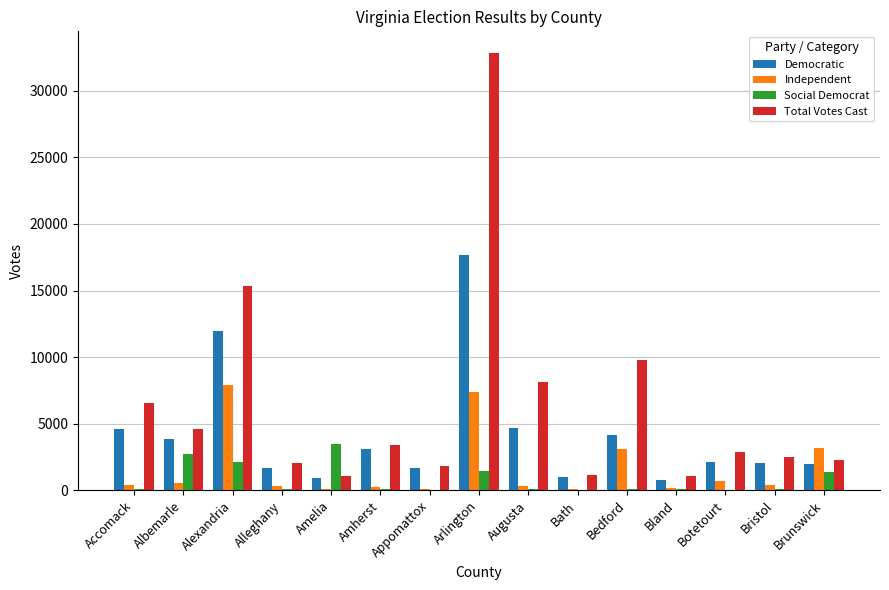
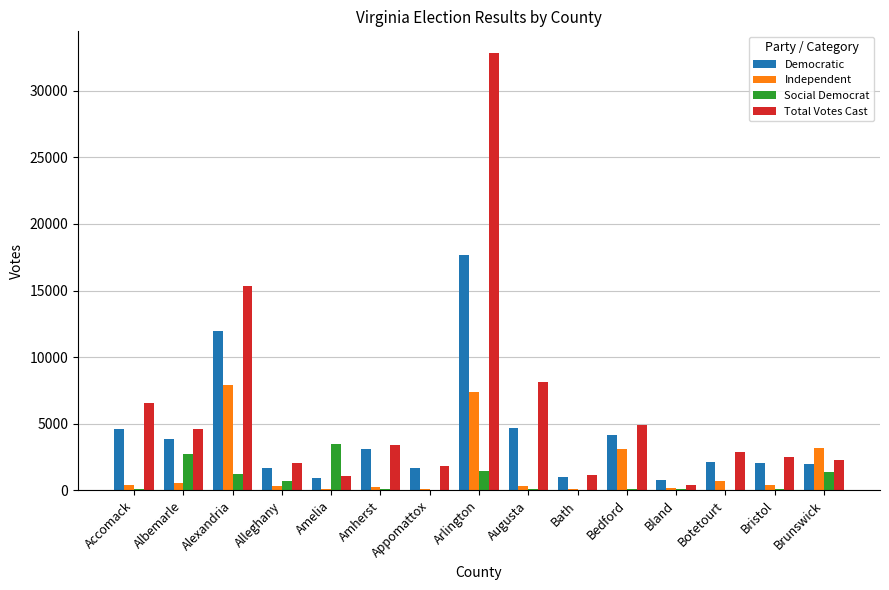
  {
    "Democratic": {
      "Accomack": 4600,
      "Albemarle": 3800,
      "Alexandria": 11900,
      "Alleghany": 1700,
      "Amelia": 900,
      "Amherst": 3100,
      "Appomattox": 1700,
      "Arlington": 17700,
      "Augusta": 4600,
      "Bath": 1000,
      "Bedford": 4100,
      "Bland": 800,
      "Botetourt": 2100,
      "Bristol": 2100,
      "Brunswick": 2000
    },
    "Independent": {
      "Accomack": 400,
      "Albemarle": 500,
      "Alexandria": 7900,
      "Alleghany": 300,
      "Amherst": 200,
      "Arlington": 7400,
      "Augusta": 300,
      "Bedford": 3100,
      "Botetourt": 700,
      "Bristol": 400,
      "Brunswick": 3100
    },
    "Social Democrat": {
      "Albemarle": 2700,
-     "Alexandria": 2100,
-     "Alleghany": 100,
+     "Alexandria": 1200,
+     "Alleghany": 700,
      "Amelia": 3500,
      "Arlington": 1400,
      "Brunswick": 1400
    },
    "Total Votes Cast": {
      "Accomack": 6600,
      "Albemarle": 4600,
      "Alexandria": 15400,
      "Alleghany": 2100,
      "Amelia": 1100,
      "Amherst": 3400,
      "Appomattox": 1800,
      "Arlington": 32800,
      "Augusta": 8100,
      "Bath": 1200,
-     "Bedford": 9700,
-     "Bland": 1100,
+     "Bedford": 4900,
+     "Bland": 400,
      "Botetourt": 2900,
      "Bristol": 2500,
      "Brunswick": 2300
    }
  }
